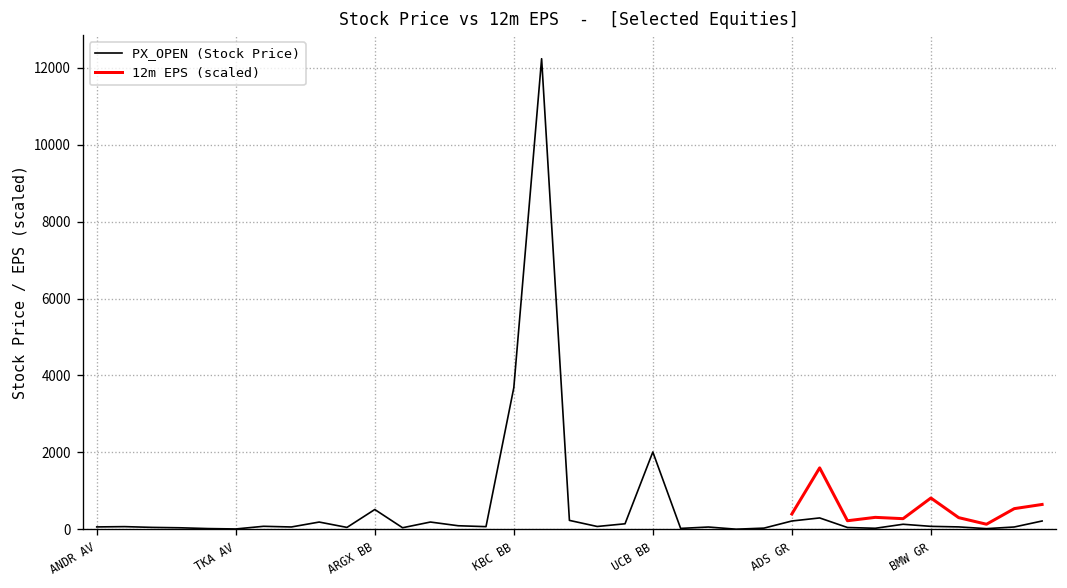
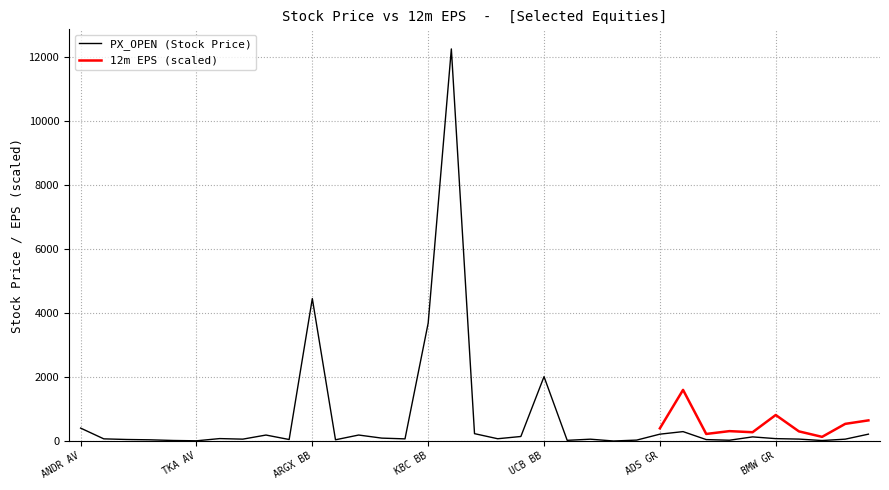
  {
    "PX_OPEN (Stock Price)": {
-     "ANDR AV": 100,
+     "ANDR AV": 400,
      "TKA AV": 0,
-     "ARGX BB": 500,
+     "ARGX BB": 4400,
      "KBC BB": 3700,
      "UCB BB": 2000,
      "ADS GR": 200,
      "BMW GR": 100
    },
    "12m EPS (scaled)": {
      "ADS GR": 400,
      "BMW GR": 800
    }
  }
